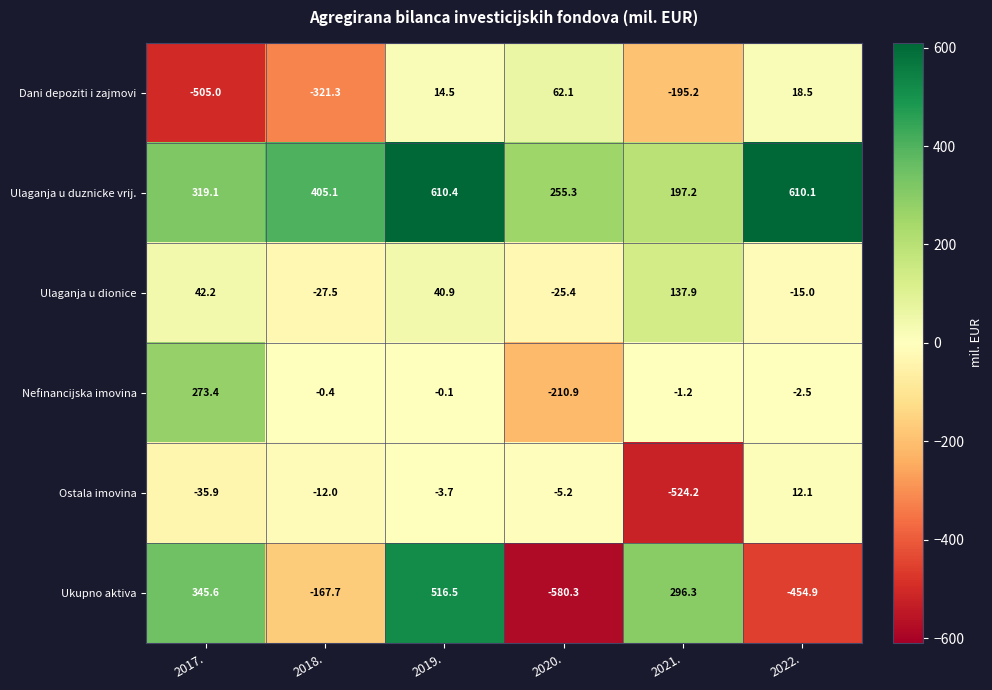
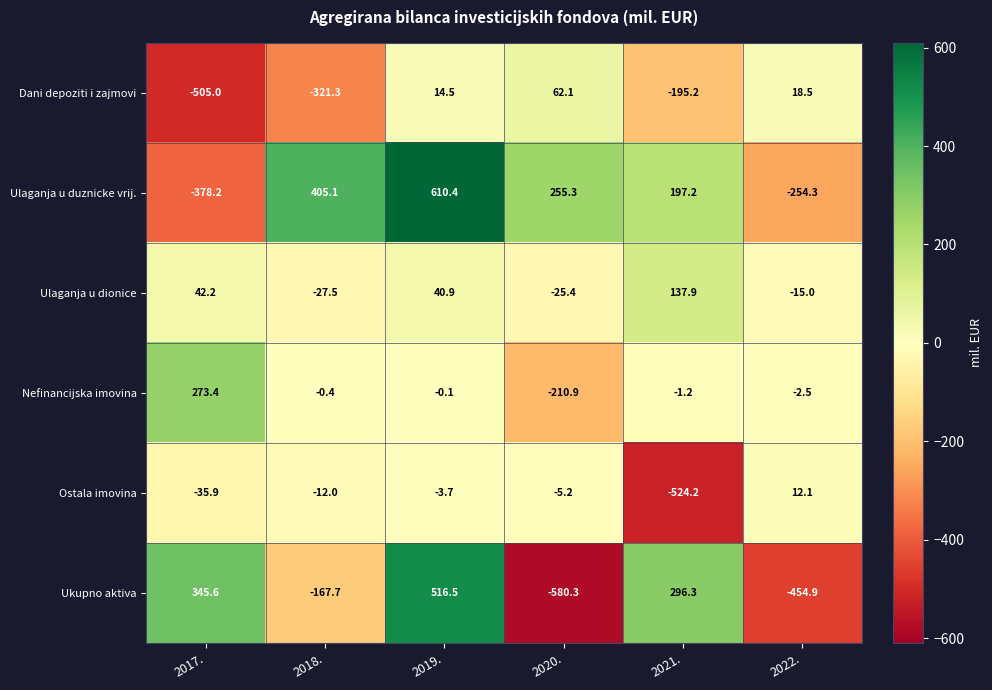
  {
    "Dani depoziti i zajmovi": {
      "2017.": -505.0,
      "2018.": -321.3,
      "2019.": 14.5,
      "2020.": 62.1,
      "2021.": -195.2,
      "2022.": 18.5
    },
    "Ulaganja u duznicke vrij.": {
-     "2017.": 319.1,
+     "2017.": -378.2,
      "2018.": 405.1,
      "2019.": 610.4,
      "2020.": 255.3,
      "2021.": 197.2,
-     "2022.": 610.1
+     "2022.": -254.3
    },
    "Ulaganja u dionice": {
      "2017.": 42.2,
      "2018.": -27.5,
      "2019.": 40.9,
      "2020.": -25.4,
      "2021.": 137.9,
      "2022.": -15.0
    },
    "Nefinancijska imovina": {
      "2017.": 273.4,
      "2018.": -0.4,
      "2019.": -0.1,
      "2020.": -210.9,
      "2021.": -1.2,
      "2022.": -2.5
    },
    "Ostala imovina": {
      "2017.": -35.9,
      "2018.": -12.0,
      "2019.": -3.7,
      "2020.": -5.2,
      "2021.": -524.2,
      "2022.": 12.1
    },
    "Ukupno aktiva": {
      "2017.": 345.6,
      "2018.": -167.7,
      "2019.": 516.5,
      "2020.": -580.3,
      "2021.": 296.3,
      "2022.": -454.9
    }
  }
